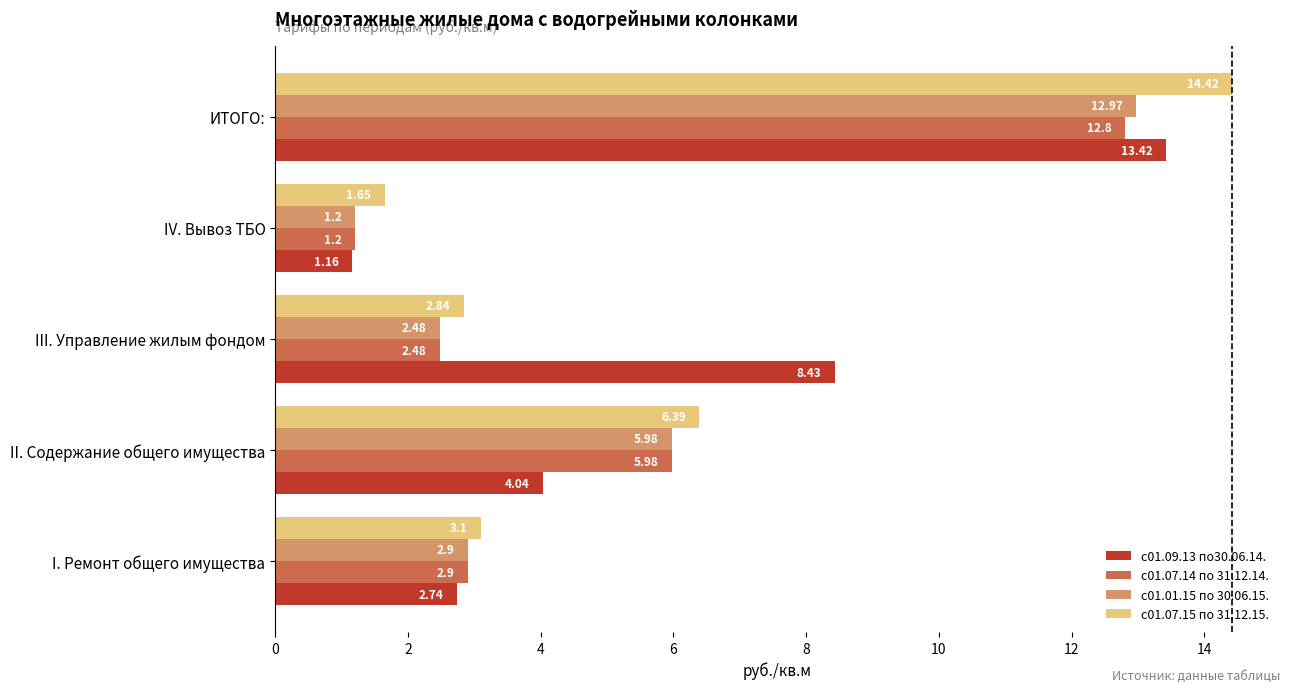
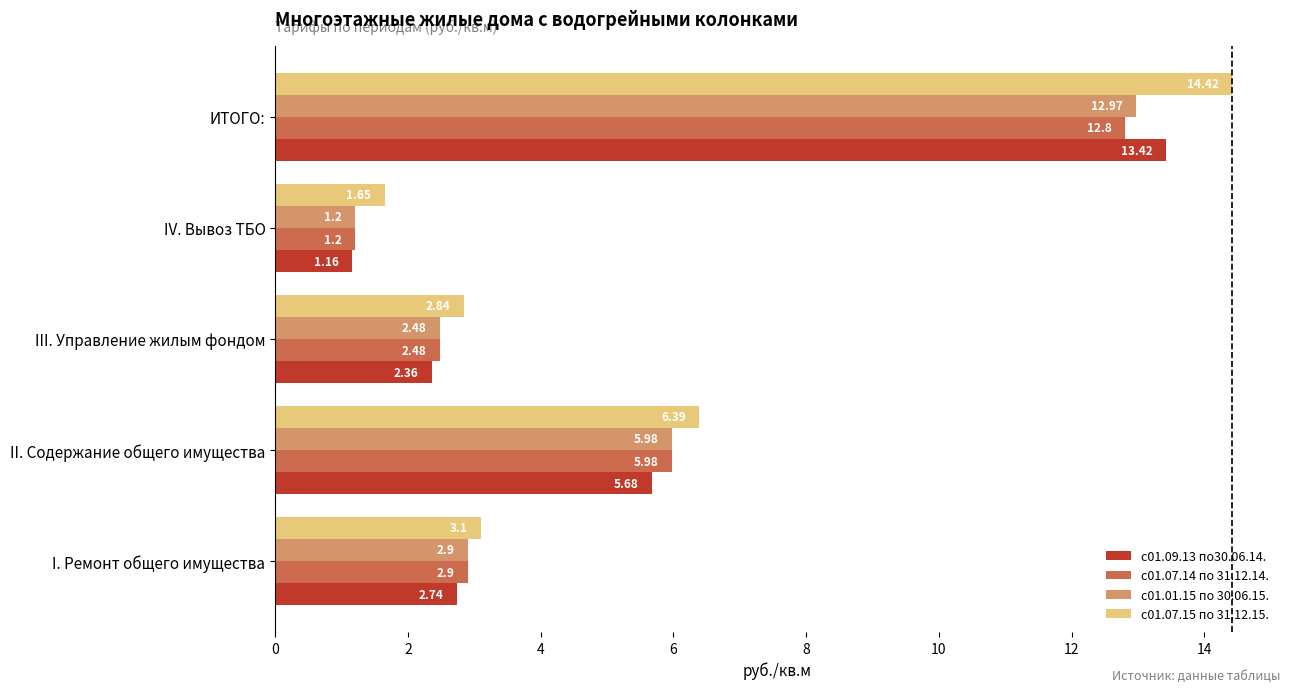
  {
    "с01.09.13 по30.06.14.": {
      "ИТОГО:": 13.42,
      "IV. Вывоз ТБО": 1.16,
-     "III. Управление жилым фондом": 8.43,
-     "II. Содержание общего имущества": 4.04,
+     "III. Управление жилым фондом": 2.36,
+     "II. Содержание общего имущества": 5.68,
      "I. Ремонт общего имущества": 2.74
    }
  }
